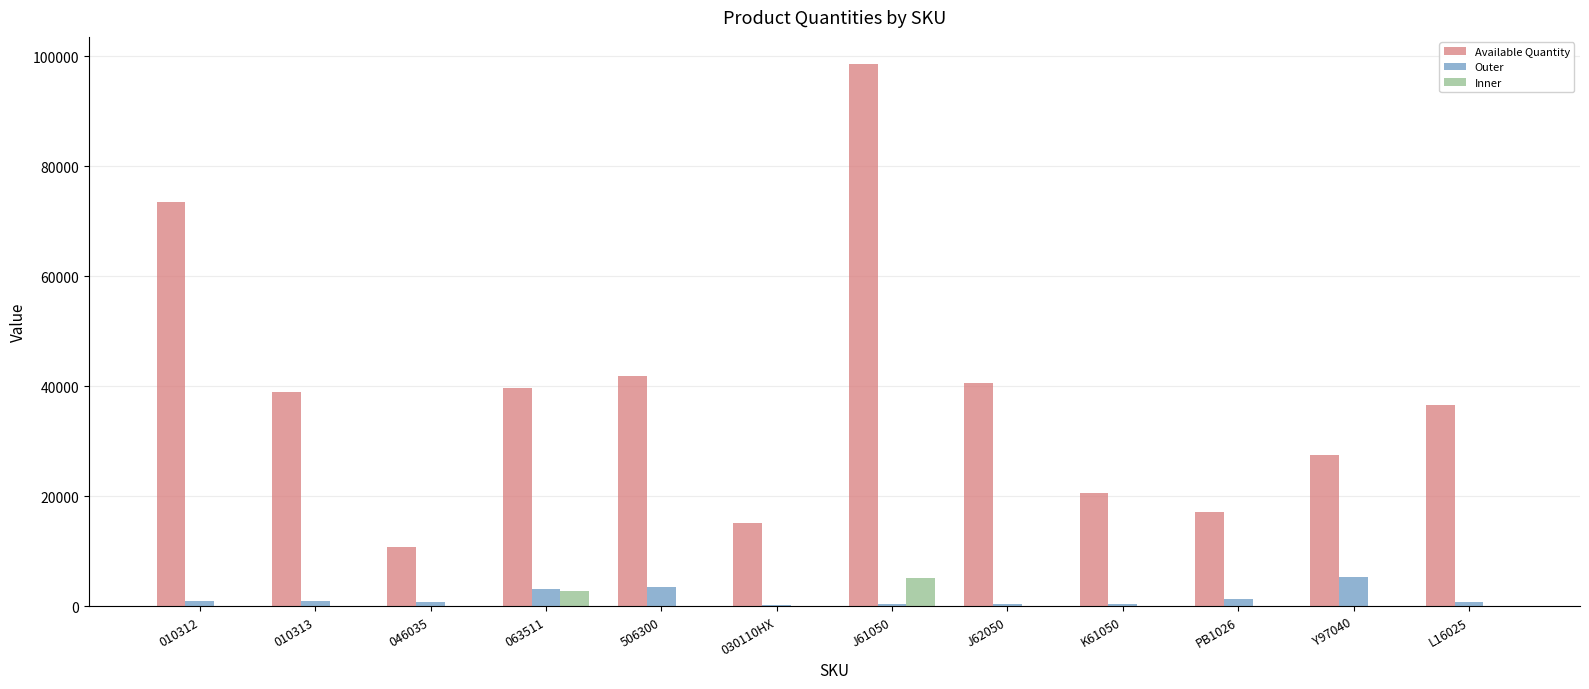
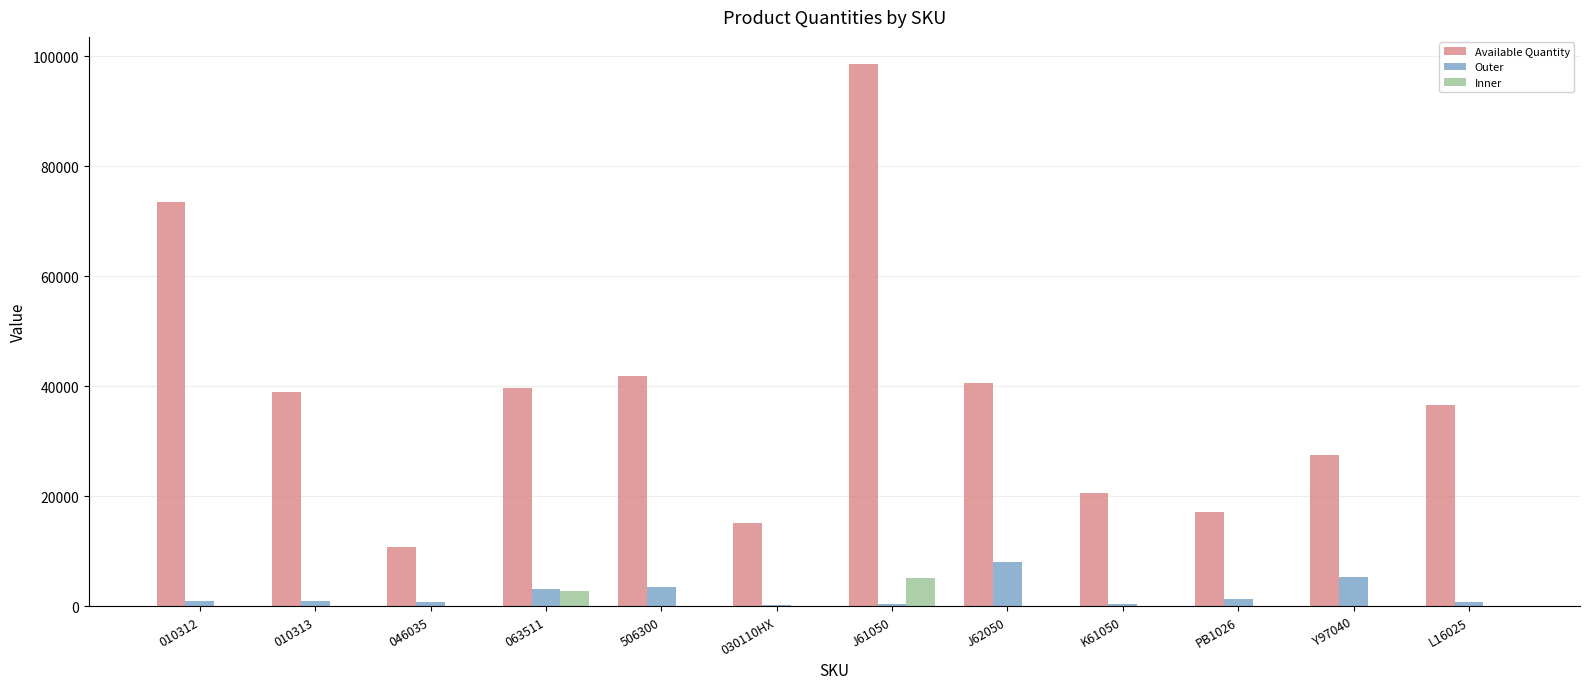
  {
    "Available Quantity": {
      "010312": 74000,
      "010313": 39000,
      "046035": 11000,
      "063511": 40000,
      "506300": 42000,
      "030110HX": 15000,
      "J61050": 99000,
      "J62050": 41000,
      "K61050": 21000,
      "PB1026": 17000,
      "Y97040": 27000,
      "L16025": 37000
    },
    "Outer": {
      "010312": 1000,
      "010313": 1000,
      "046035": 1000,
      "063511": 3000,
      "506300": 4000,
      "J61050": 1000,
-     "J62050": 1000,
+     "J62050": 8000,
      "K61050": 1000,
      "PB1026": 1000,
      "Y97040": 5000,
      "L16025": 1000
    },
    "Inner": {
      "063511": 3000,
      "J61050": 5000
    }
  }
